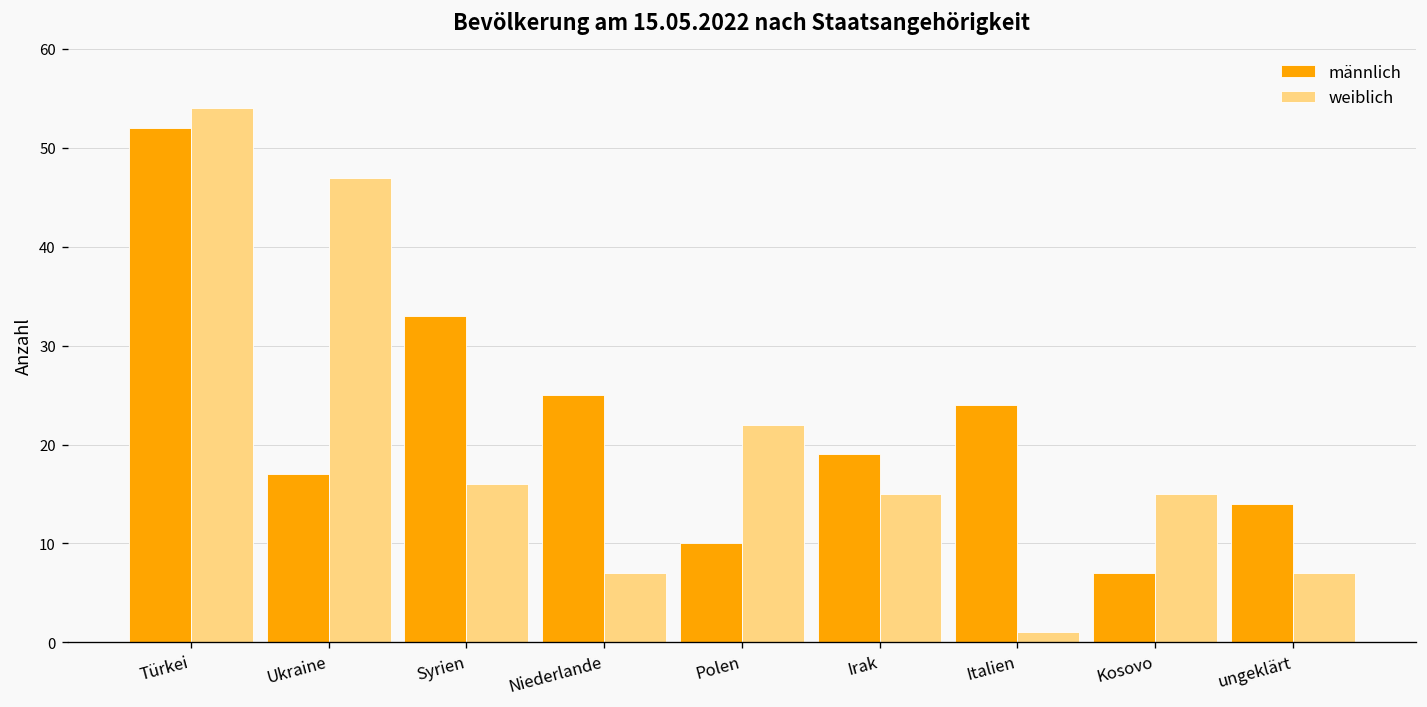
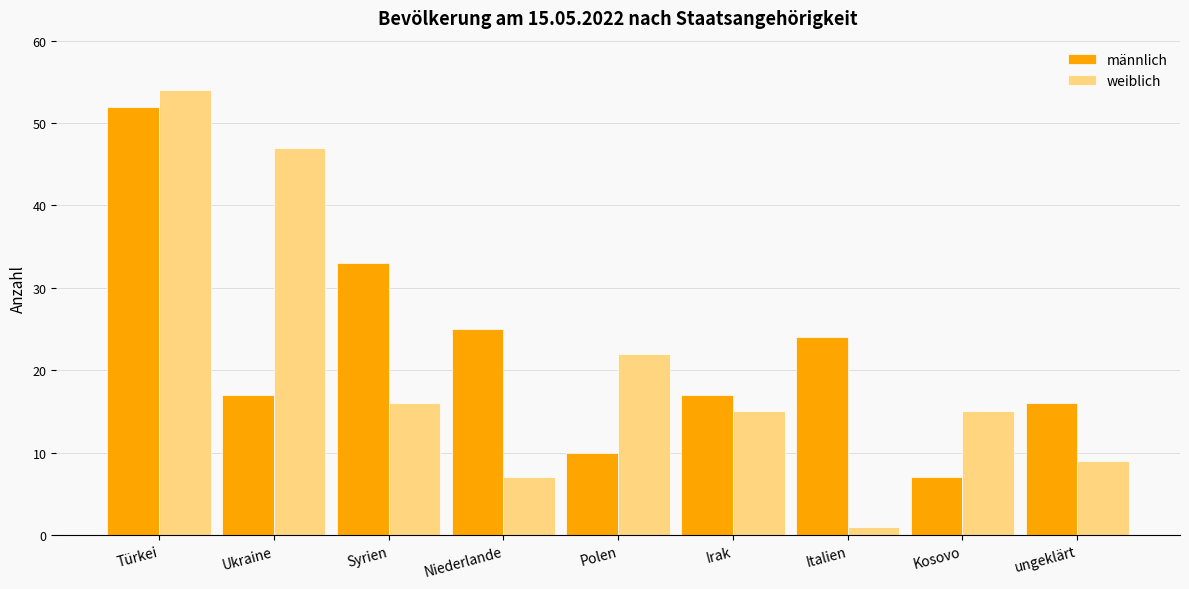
  {
    "männlich": {
      "Türkei": 52,
      "Ukraine": 17,
      "Syrien": 33,
      "Niederlande": 25,
      "Polen": 10,
-     "Irak": 19,
+     "Irak": 17,
      "Italien": 24,
      "Kosovo": 7,
-     "ungeklärt": 14
+     "ungeklärt": 16
    },
    "weiblich": {
      "Türkei": 54,
      "Ukraine": 47,
      "Syrien": 16,
      "Niederlande": 7,
      "Polen": 22,
      "Irak": 15,
      "Italien": 1,
      "Kosovo": 15,
-     "ungeklärt": 7
+     "ungeklärt": 9
    }
  }
